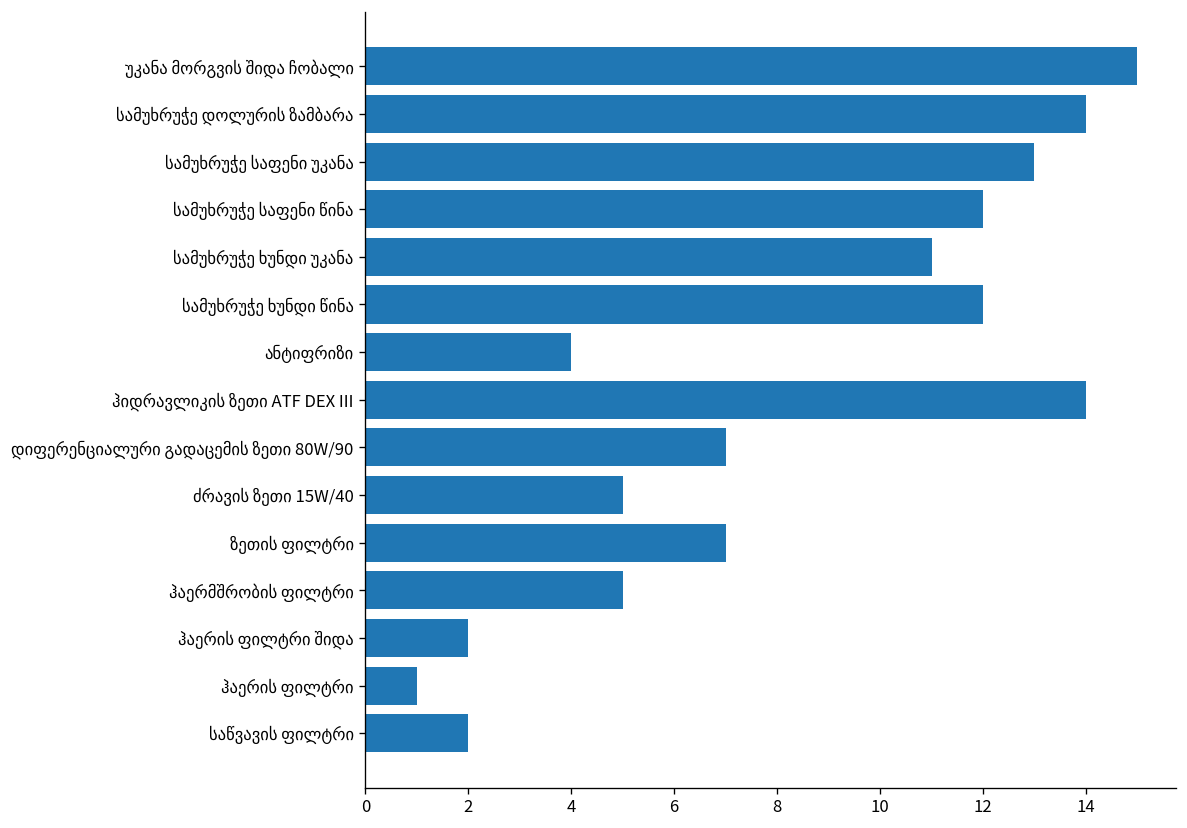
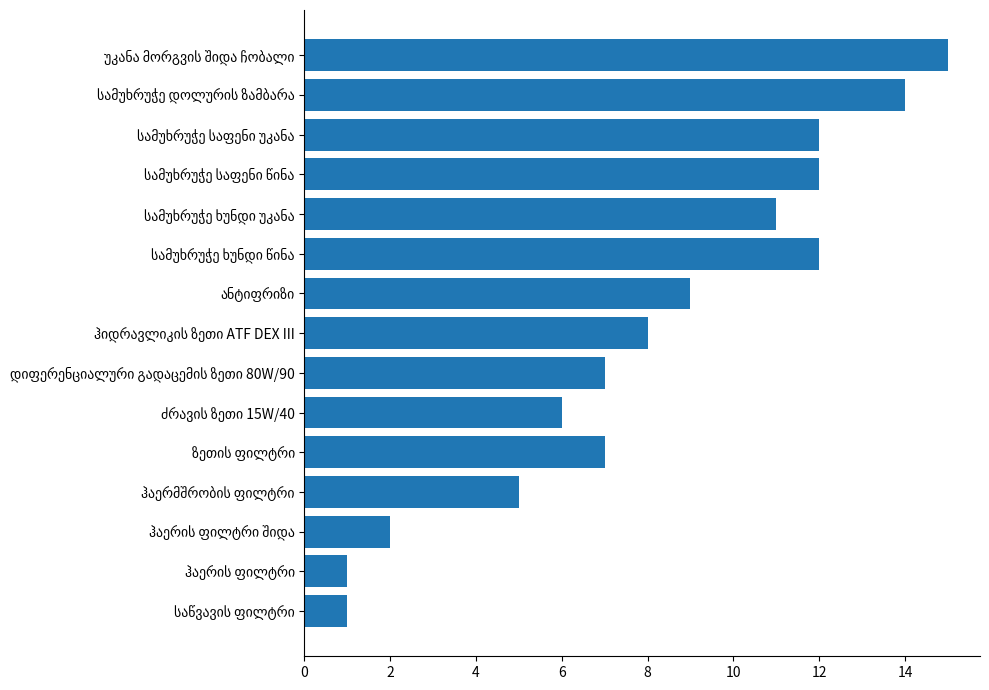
  {
    "უკანა მორგვის შიდა ჩობალი": 15,
    "სამუხრუჭე დოლურის ზამბარა": 14,
-   "სამუხრუჭე საფენი უკანა": 13,
+   "სამუხრუჭე საფენი უკანა": 12,
    "სამუხრუჭე საფენი წინა": 12,
    "სამუხრუჭე ხუნდი უკანა": 11,
    "სამუხრუჭე ხუნდი წინა": 12,
-   "ანტიფრიზი": 4,
-   "ჰიდრავლიკის ზეთი ATF DEX III": 14,
+   "ანტიფრიზი": 9,
+   "ჰიდრავლიკის ზეთი ATF DEX III": 8,
    "დიფერენციალური გადაცემის ზეთი 80W/90": 7,
-   "ძრავის ზეთი 15W/40": 5,
+   "ძრავის ზეთი 15W/40": 6,
    "ზეთის ფილტრი": 7,
    "ჰაერმშრობის ფილტრი": 5,
    "ჰაერის ფილტრი შიდა": 2,
    "ჰაერის ფილტრი": 1,
-   "საწვავის ფილტრი": 2
+   "საწვავის ფილტრი": 1
  }
